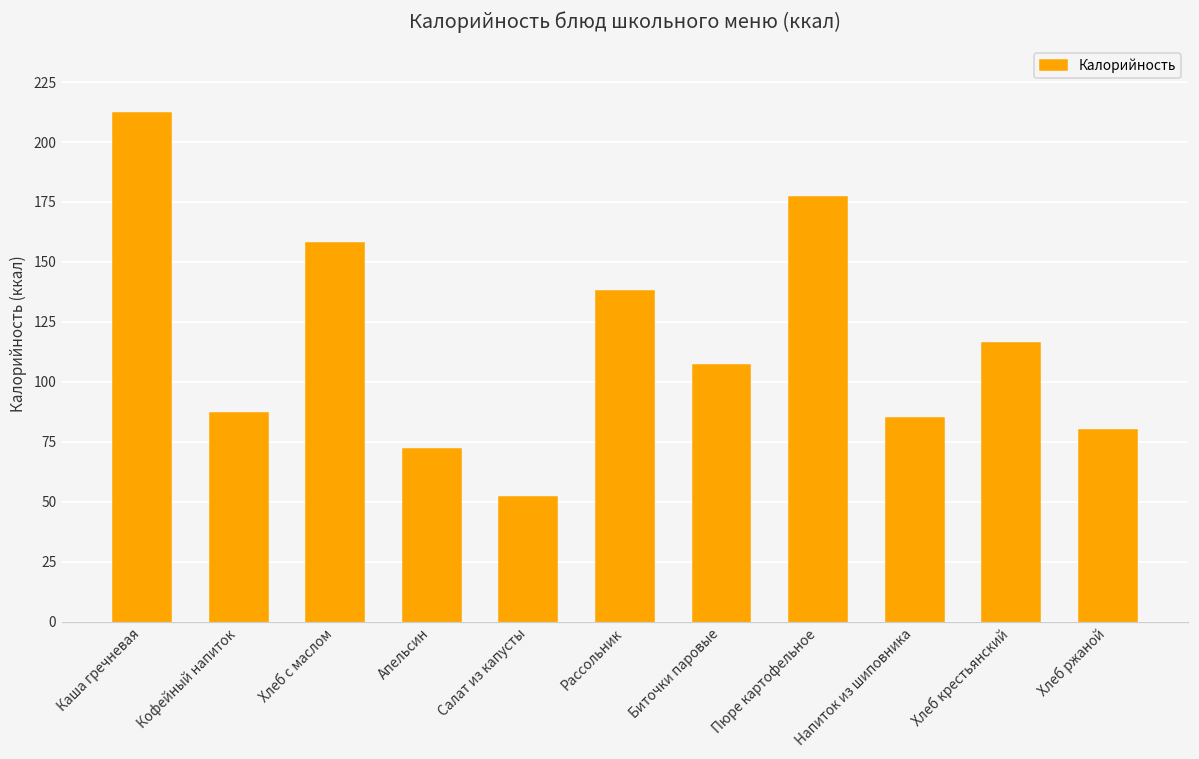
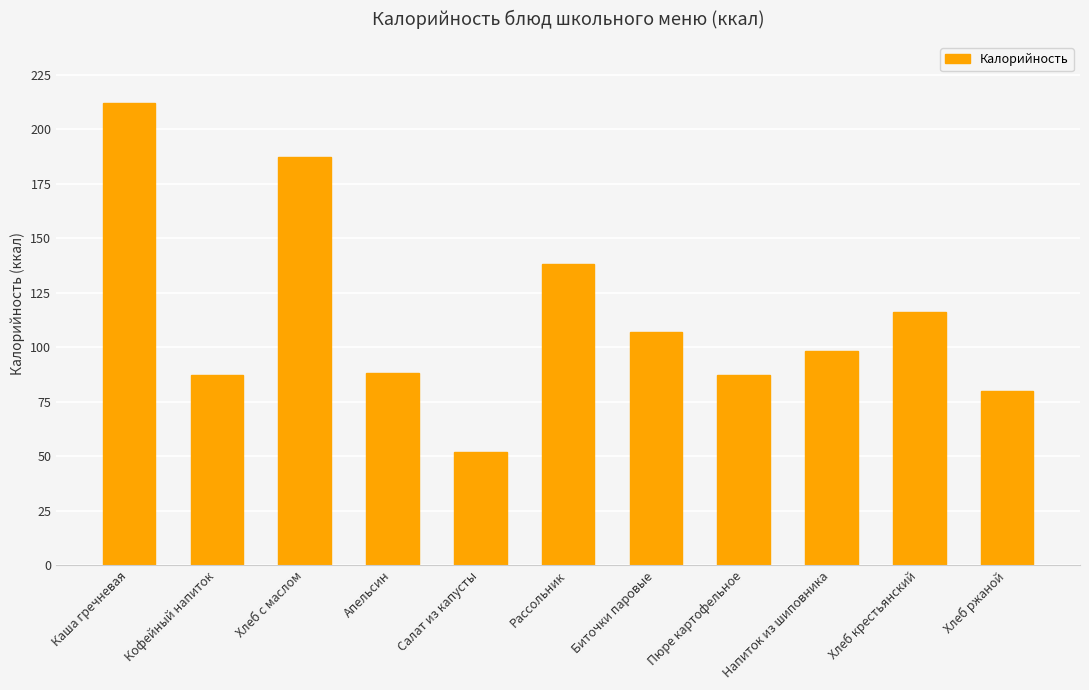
  {
    "Каша гречневая": 212,
    "Кофейный напиток": 87,
-   "Хлеб с маслом": 158,
-   "Апельсин": 72,
+   "Хлеб с маслом": 187,
+   "Апельсин": 88,
    "Салат из капусты": 52,
    "Рассольник": 138,
    "Биточки паровые": 107,
-   "Пюре картофельное": 177,
-   "Напиток из шиповника": 85,
+   "Пюре картофельное": 87,
+   "Напиток из шиповника": 98,
    "Хлеб крестьянский": 116,
    "Хлеб ржаной": 80
  }
